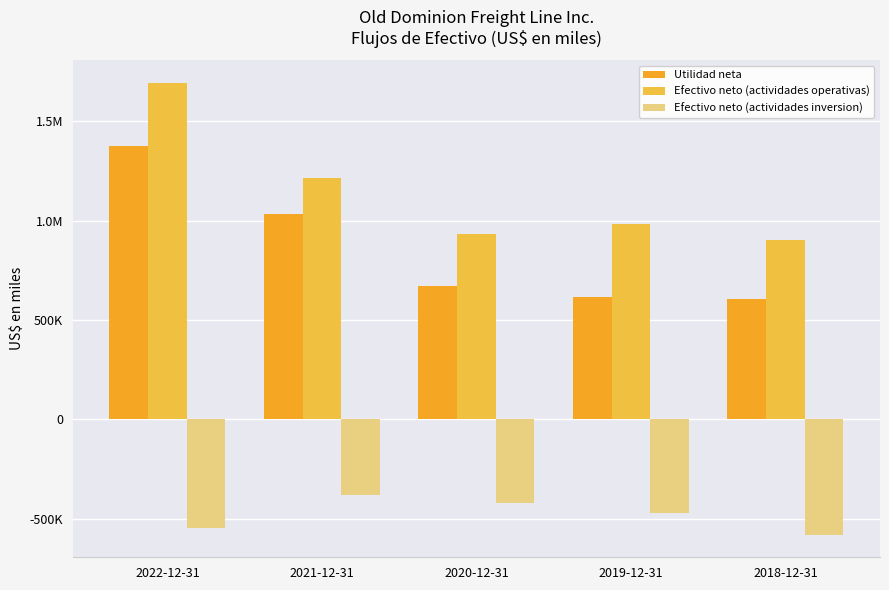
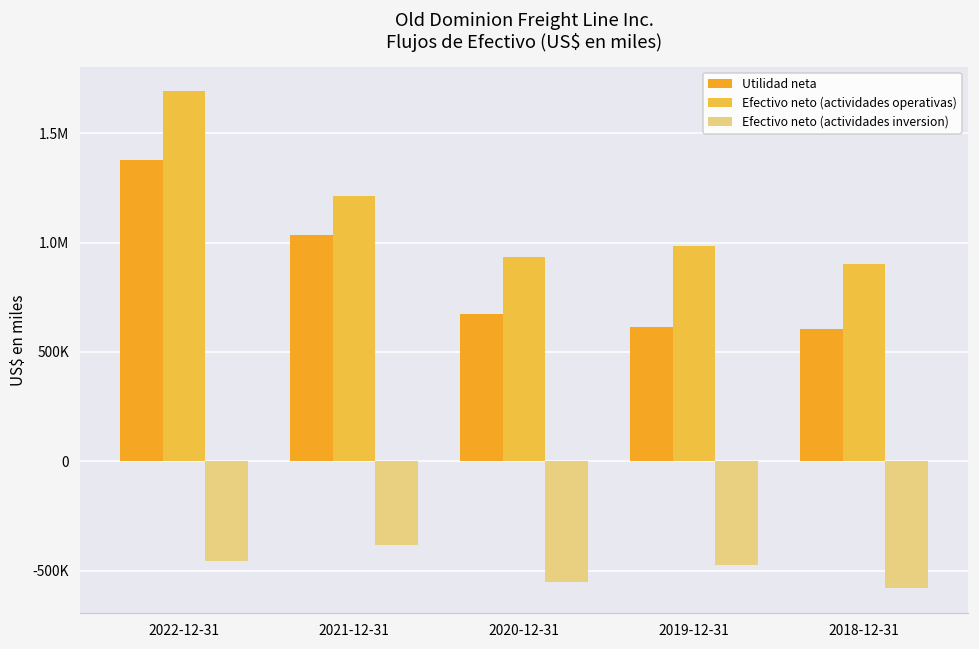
  {
    "Efectivo neto (actividades inversion)": {
-     "2022-12-31": -550000,
+     "2022-12-31": -460000,
      "2021-12-31": -380000,
-     "2020-12-31": -420000,
+     "2020-12-31": -550000,
      "2019-12-31": -470000,
      "2018-12-31": -580000
    }
  }
